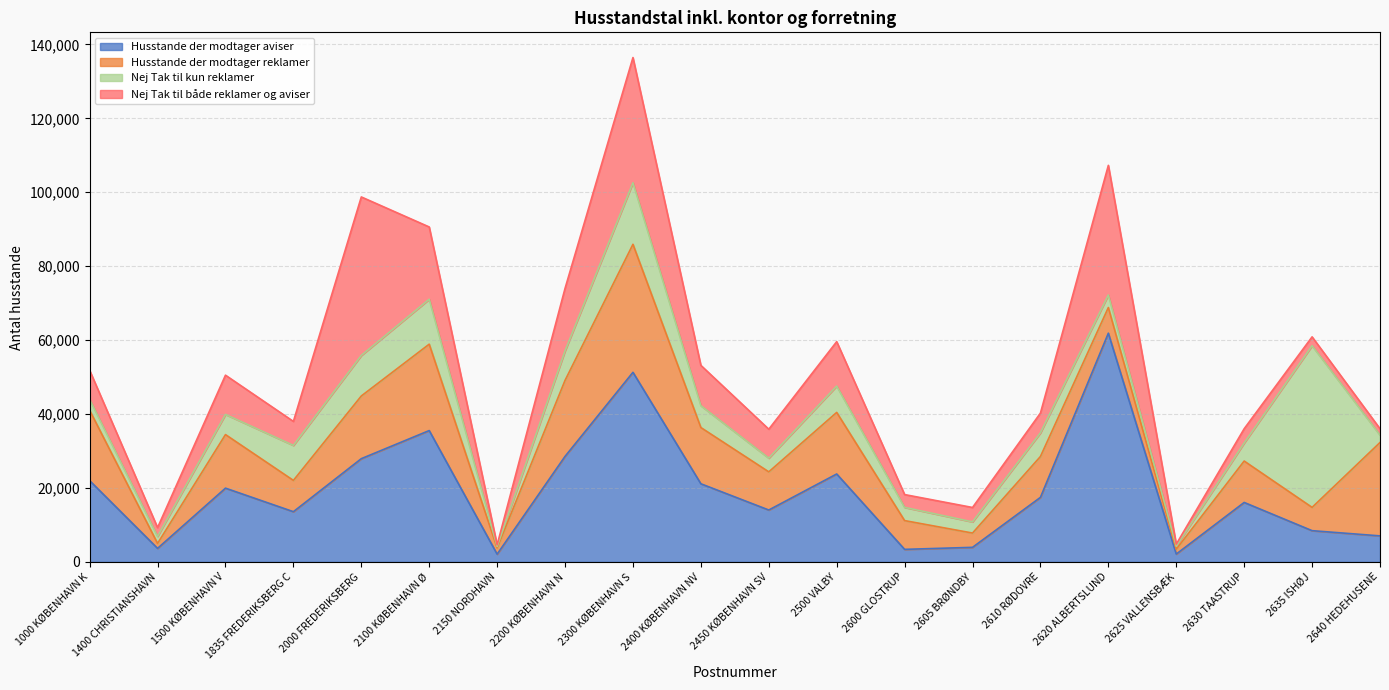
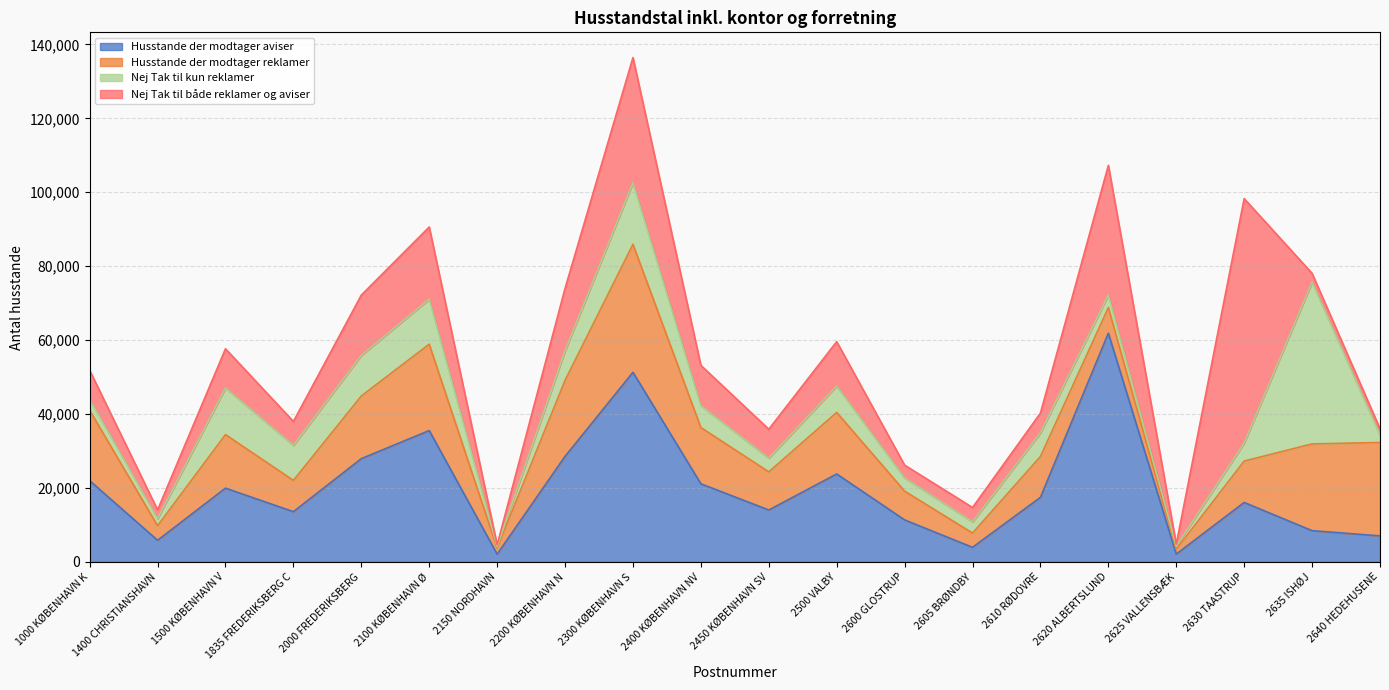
  {
    "Husstande der modtager aviser": {
      "1000 KØBENHAVN K": "22,000",
-     "1400 CHRISTIANSHAVN": "4,000",
+     "1400 CHRISTIANSHAVN": "6,000",
      "1500 KØBENHAVN V": "20,000",
      "1835 FREDERIKSBERG C": "14,000",
      "2000 FREDERIKSBERG": "28,000",
      "2100 KØBENHAVN Ø": "36,000",
      "2150 NORDHAVN": "2,000",
      "2200 KØBENHAVN N": "29,000",
      "2300 KØBENHAVN S": "51,000",
      "2400 KØBENHAVN NV": "21,000",
      "2450 KØBENHAVN SV": "14,000",
      "2500 VALBY": "24,000",
-     "2600 GLOSTRUP": "3,000",
+     "2600 GLOSTRUP": "11,000",
      "2605 BRØNDBY": "4,000",
      "2610 RØDOVRE": "17,000",
      "2620 ALBERTSLUND": "62,000",
      "2625 VALLENSBÆK": "2,000",
      "2630 TAASTRUP": "16,000",
      "2635 ISHØJ": "8,000",
      "2640 HEDEHUSENE": "7,000"
    },
    "Husstande der modtager reklamer": {
      "1000 KØBENHAVN K": "19,000",
-     "1400 CHRISTIANSHAVN": "1,000",
+     "1400 CHRISTIANSHAVN": "4,000",
      "1500 KØBENHAVN V": "14,000",
      "1835 FREDERIKSBERG C": "8,000",
      "2000 FREDERIKSBERG": "17,000",
      "2100 KØBENHAVN Ø": "23,000",
      "2200 KØBENHAVN N": "21,000",
      "2300 KØBENHAVN S": "35,000",
      "2400 KØBENHAVN NV": "15,000",
      "2450 KØBENHAVN SV": "10,000",
      "2500 VALBY": "17,000",
      "2600 GLOSTRUP": "8,000",
      "2605 BRØNDBY": "4,000",
      "2610 RØDOVRE": "11,000",
      "2620 ALBERTSLUND": "7,000",
      "2625 VALLENSBÆK": "1,000",
      "2630 TAASTRUP": "11,000",
-     "2635 ISHØJ": "6,000",
+     "2635 ISHØJ": "23,000",
      "2640 HEDEHUSENE": "25,000"
    },
    "Nej Tak til kun reklamer": {
      "1000 KØBENHAVN K": "3,000",
      "1400 CHRISTIANSHAVN": "2,000",
-     "1500 KØBENHAVN V": "5,000",
+     "1500 KØBENHAVN V": "13,000",
      "1835 FREDERIKSBERG C": "9,000",
      "2000 FREDERIKSBERG": "11,000",
      "2100 KØBENHAVN Ø": "12,000",
      "2200 KØBENHAVN N": "8,000",
      "2300 KØBENHAVN S": "17,000",
      "2400 KØBENHAVN NV": "6,000",
      "2450 KØBENHAVN SV": "4,000",
      "2500 VALBY": "7,000",
      "2600 GLOSTRUP": "4,000",
      "2605 BRØNDBY": "3,000",
      "2610 RØDOVRE": "6,000",
      "2620 ALBERTSLUND": "3,000",
      "2630 TAASTRUP": "5,000",
      "2635 ISHØJ": "44,000",
      "2640 HEDEHUSENE": "2,000"
    },
    "Nej Tak til både reklamer og aviser": {
      "1000 KØBENHAVN K": "8,000",
      "1400 CHRISTIANSHAVN": "2,000",
      "1500 KØBENHAVN V": "11,000",
      "1835 FREDERIKSBERG C": "6,000",
-     "2000 FREDERIKSBERG": "43,000",
+     "2000 FREDERIKSBERG": "16,000",
      "2100 KØBENHAVN Ø": "20,000",
      "2200 KØBENHAVN N": "17,000",
      "2300 KØBENHAVN S": "34,000",
      "2400 KØBENHAVN NV": "11,000",
      "2450 KØBENHAVN SV": "8,000",
      "2500 VALBY": "12,000",
      "2600 GLOSTRUP": "3,000",
      "2605 BRØNDBY": "4,000",
      "2610 RØDOVRE": "5,000",
      "2620 ALBERTSLUND": "35,000",
-     "2630 TAASTRUP": "4,000",
+     "2630 TAASTRUP": "66,000",
      "2635 ISHØJ": "2,000",
      "2640 HEDEHUSENE": "2,000"
    }
  }
